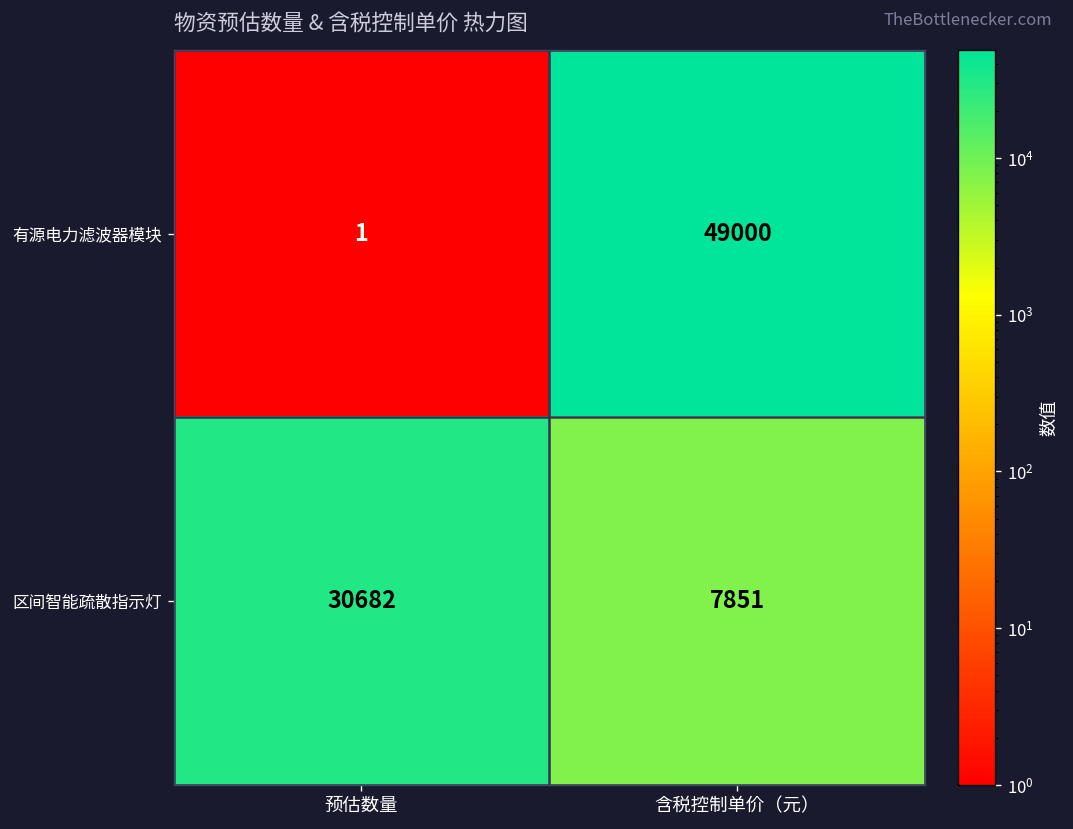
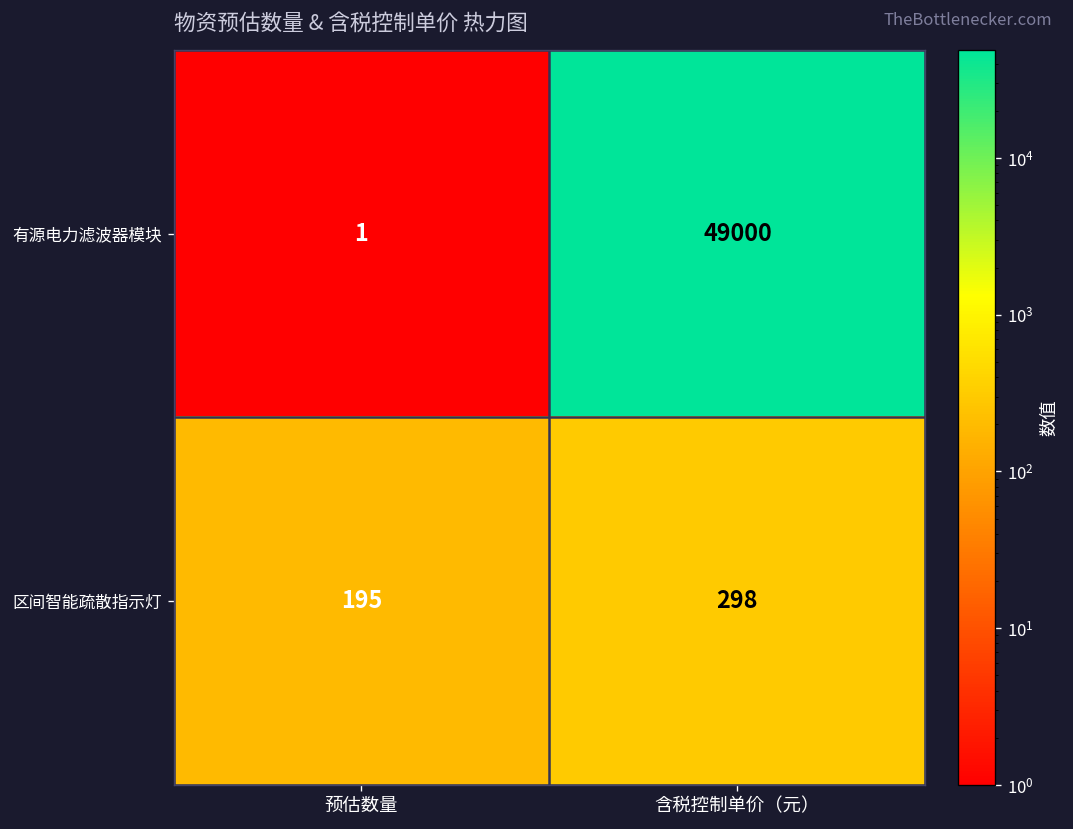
  {
    "有源电力滤波器模块": {
      "预估数量": 1,
      "含税控制单价（元）": 49000
    },
    "区间智能疏散指示灯": {
-     "预估数量": 30682,
-     "含税控制单价（元）": 7851
+     "预估数量": 195,
+     "含税控制单价（元）": 298
    }
  }
